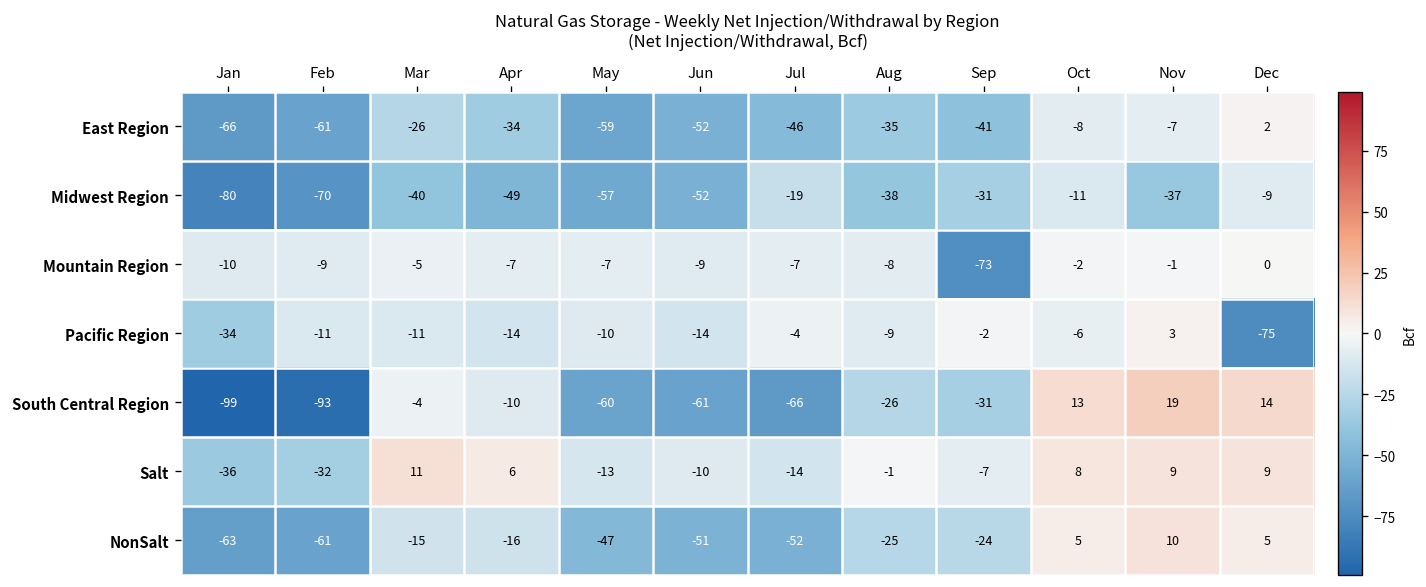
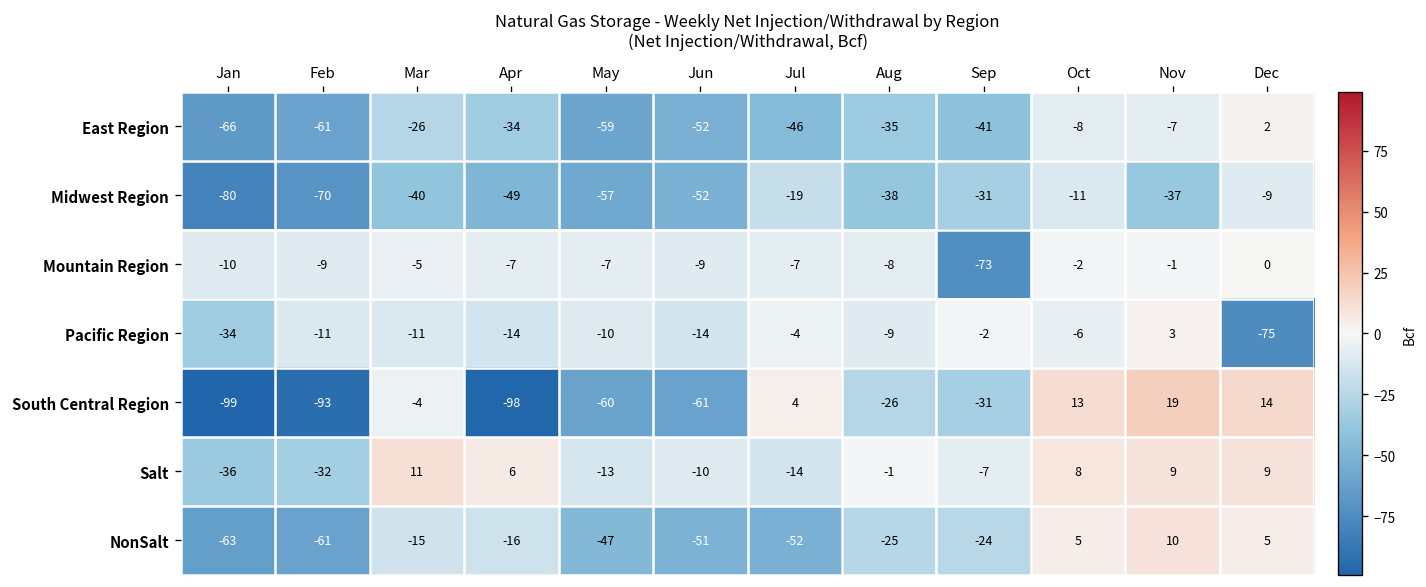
  {
    "East Region": {
      "Jan": -66,
      "Feb": -61,
      "Mar": -26,
      "Apr": -34,
      "May": -59,
      "Jun": -52,
      "Jul": -46,
      "Aug": -35,
      "Sep": -41,
      "Oct": -8,
      "Nov": -7,
      "Dec": 2
    },
    "Midwest Region": {
      "Jan": -80,
      "Feb": -70,
      "Mar": -40,
      "Apr": -49,
      "May": -57,
      "Jun": -52,
      "Jul": -19,
      "Aug": -38,
      "Sep": -31,
      "Oct": -11,
      "Nov": -37,
      "Dec": -9
    },
    "Mountain Region": {
      "Jan": -10,
      "Feb": -9,
      "Mar": -5,
      "Apr": -7,
      "May": -7,
      "Jun": -9,
      "Jul": -7,
      "Aug": -8,
      "Sep": -73,
      "Oct": -2,
      "Nov": -1,
      "Dec": 0
    },
    "Pacific Region": {
      "Jan": -34,
      "Feb": -11,
      "Mar": -11,
      "Apr": -14,
      "May": -10,
      "Jun": -14,
      "Jul": -4,
      "Aug": -9,
      "Sep": -2,
      "Oct": -6,
      "Nov": 3,
      "Dec": -75
    },
    "South Central Region": {
      "Jan": -99,
      "Feb": -93,
      "Mar": -4,
-     "Apr": -10,
+     "Apr": -98,
      "May": -60,
      "Jun": -61,
-     "Jul": -66,
+     "Jul": 4,
      "Aug": -26,
      "Sep": -31,
      "Oct": 13,
      "Nov": 19,
      "Dec": 14
    },
    "Salt": {
      "Jan": -36,
      "Feb": -32,
      "Mar": 11,
      "Apr": 6,
      "May": -13,
      "Jun": -10,
      "Jul": -14,
      "Aug": -1,
      "Sep": -7,
      "Oct": 8,
      "Nov": 9,
      "Dec": 9
    },
    "NonSalt": {
      "Jan": -63,
      "Feb": -61,
      "Mar": -15,
      "Apr": -16,
      "May": -47,
      "Jun": -51,
      "Jul": -52,
      "Aug": -25,
      "Sep": -24,
      "Oct": 5,
      "Nov": 10,
      "Dec": 5
    }
  }
